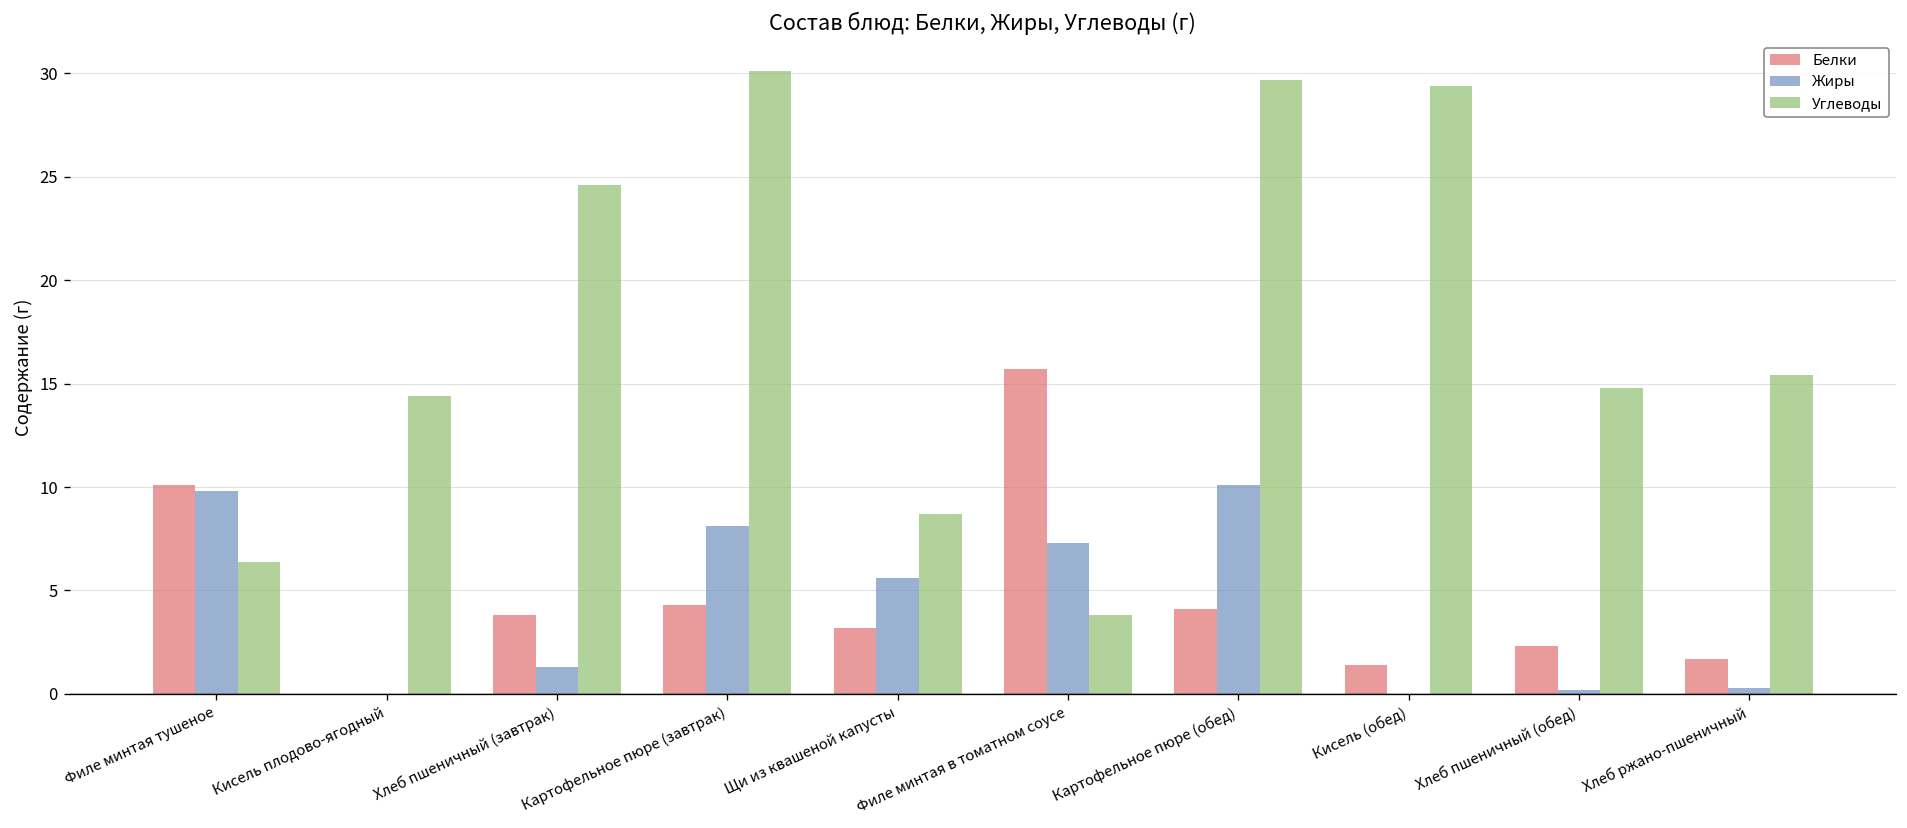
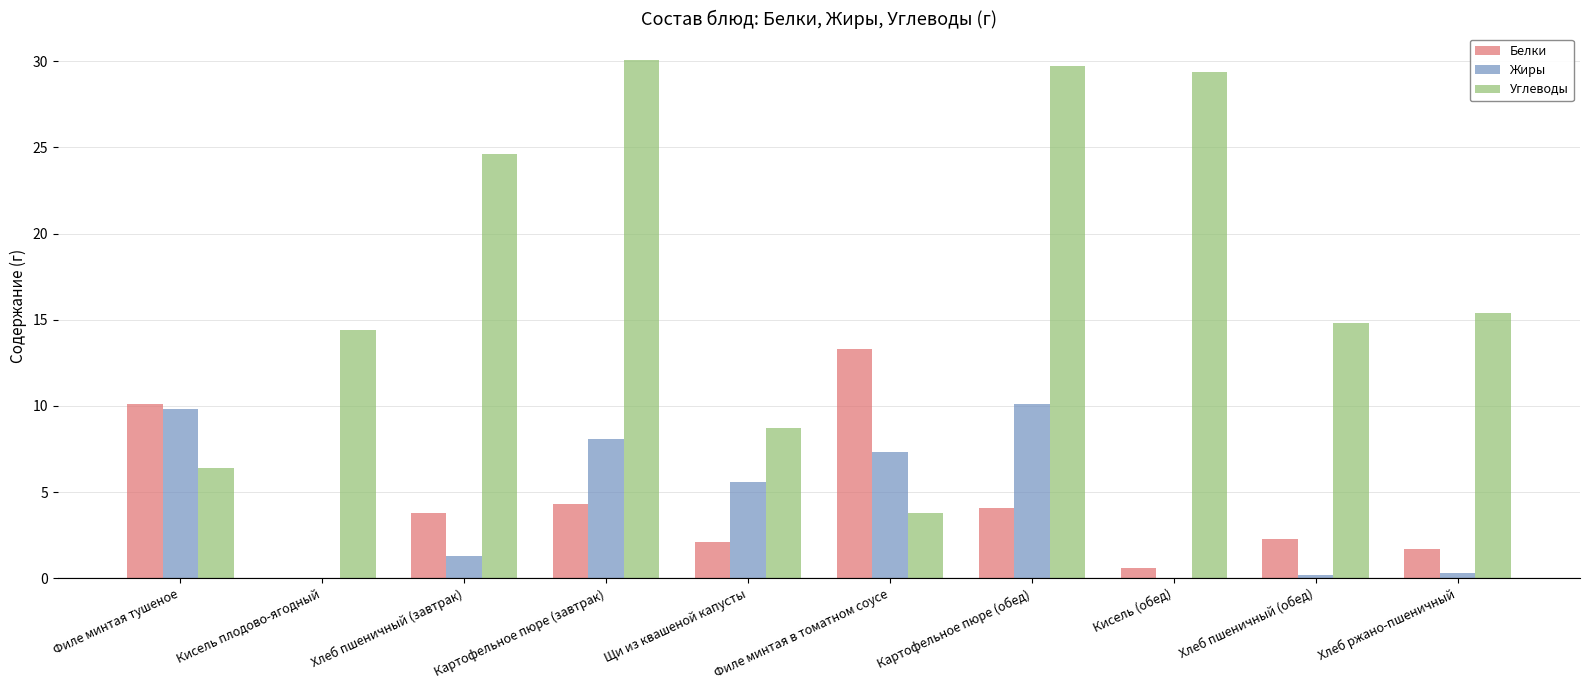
  {
    "Белки": {
      "Филе минтая тушеное": 10.1,
      "Кисель плодово-ягодный": 0.0,
      "Хлеб пшеничный (завтрак)": 3.8,
      "Картофельное пюре (завтрак)": 4.3,
-     "Щи из квашеной капусты": 3.2,
-     "Филе минтая в томатном соусе": 15.7,
+     "Щи из квашеной капусты": 2.1,
+     "Филе минтая в томатном соусе": 13.3,
      "Картофельное пюре (обед)": 4.1,
-     "Кисель (обед)": 1.4,
+     "Кисель (обед)": 0.6,
      "Хлеб пшеничный (обед)": 2.3,
      "Хлеб ржано-пшеничный": 1.7
    },
    "Жиры": {
      "Филе минтая тушеное": 9.8,
      "Кисель плодово-ягодный": 0.0,
      "Хлеб пшеничный (завтрак)": 1.3,
      "Картофельное пюре (завтрак)": 8.1,
      "Щи из квашеной капусты": 5.6,
      "Филе минтая в томатном соусе": 7.3,
      "Картофельное пюре (обед)": 10.1,
      "Кисель (обед)": 0.0,
      "Хлеб пшеничный (обед)": 0.2,
      "Хлеб ржано-пшеничный": 0.3
    },
    "Углеводы": {
      "Филе минтая тушеное": 6.4,
      "Кисель плодово-ягодный": 14.4,
      "Хлеб пшеничный (завтрак)": 24.6,
      "Картофельное пюре (завтрак)": 30.1,
      "Щи из квашеной капусты": 8.7,
      "Филе минтая в томатном соусе": 3.8,
      "Картофельное пюре (обед)": 29.7,
      "Кисель (обед)": 29.4,
      "Хлеб пшеничный (обед)": 14.8,
      "Хлеб ржано-пшеничный": 15.4
    }
  }
